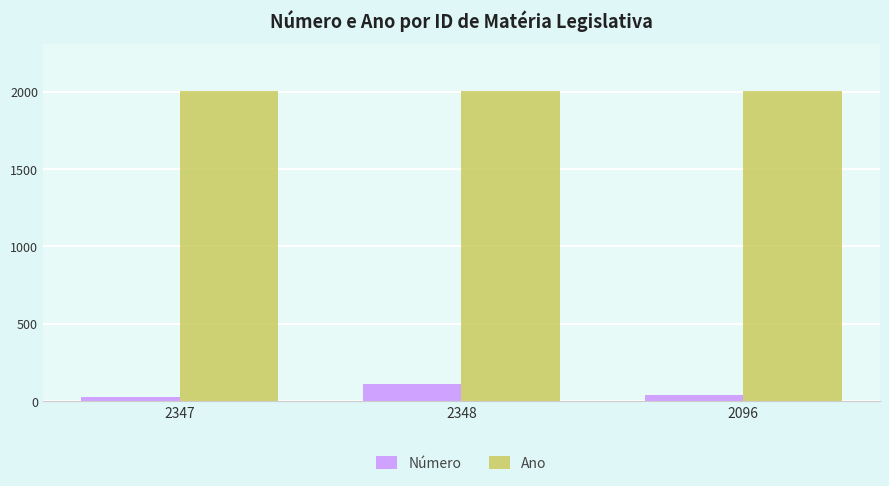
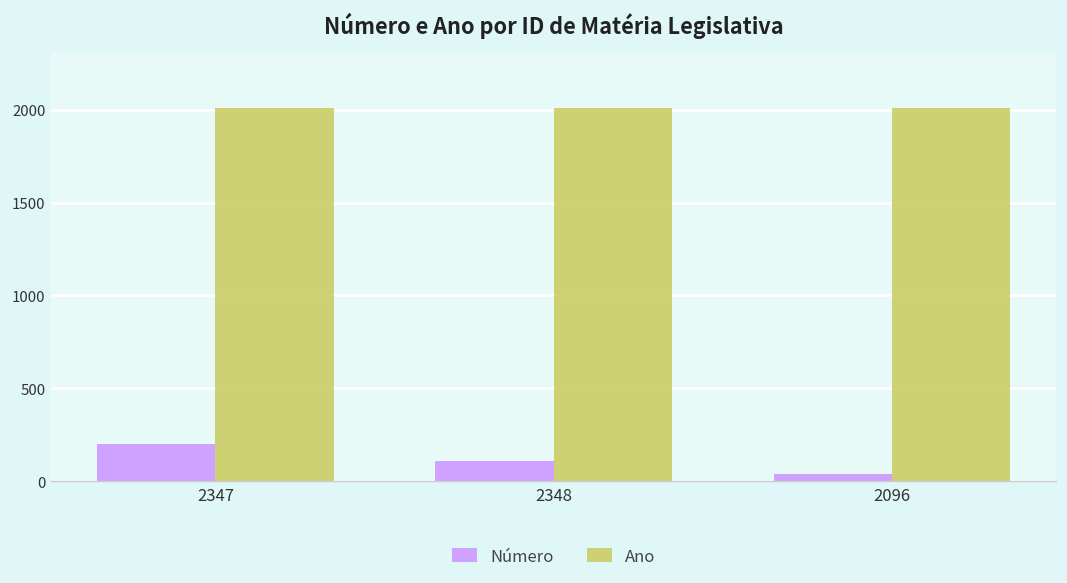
  {
    "Número": {
-     "2347": 30,
+     "2347": 200,
      "2348": 110,
      "2096": 40
    },
    "Ano": {
      "2347": 2010,
      "2348": 2010,
      "2096": 2010
    }
  }
